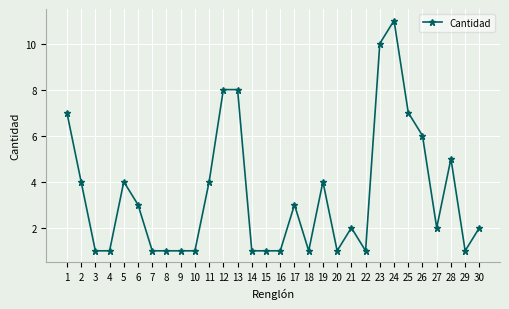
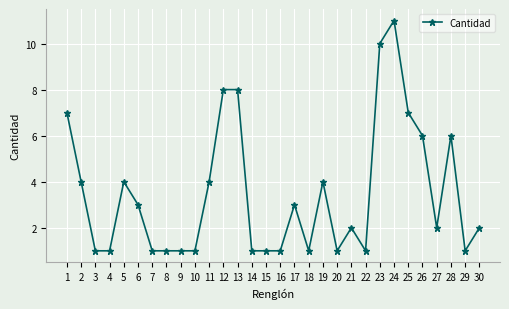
  {
    "1": 7,
    "2": 4,
    "3": 1,
    "4": 1,
    "5": 4,
    "6": 3,
    "7": 1,
    "8": 1,
    "9": 1,
    "10": 1,
    "11": 4,
    "12": 8,
    "13": 8,
    "14": 1,
    "15": 1,
    "16": 1,
    "17": 3,
    "18": 1,
    "19": 4,
    "20": 1,
    "21": 2,
    "22": 1,
    "23": 10,
    "24": 11,
    "25": 7,
    "26": 6,
    "27": 2,
-   "28": 5,
+   "28": 6,
    "29": 1,
    "30": 2
  }
